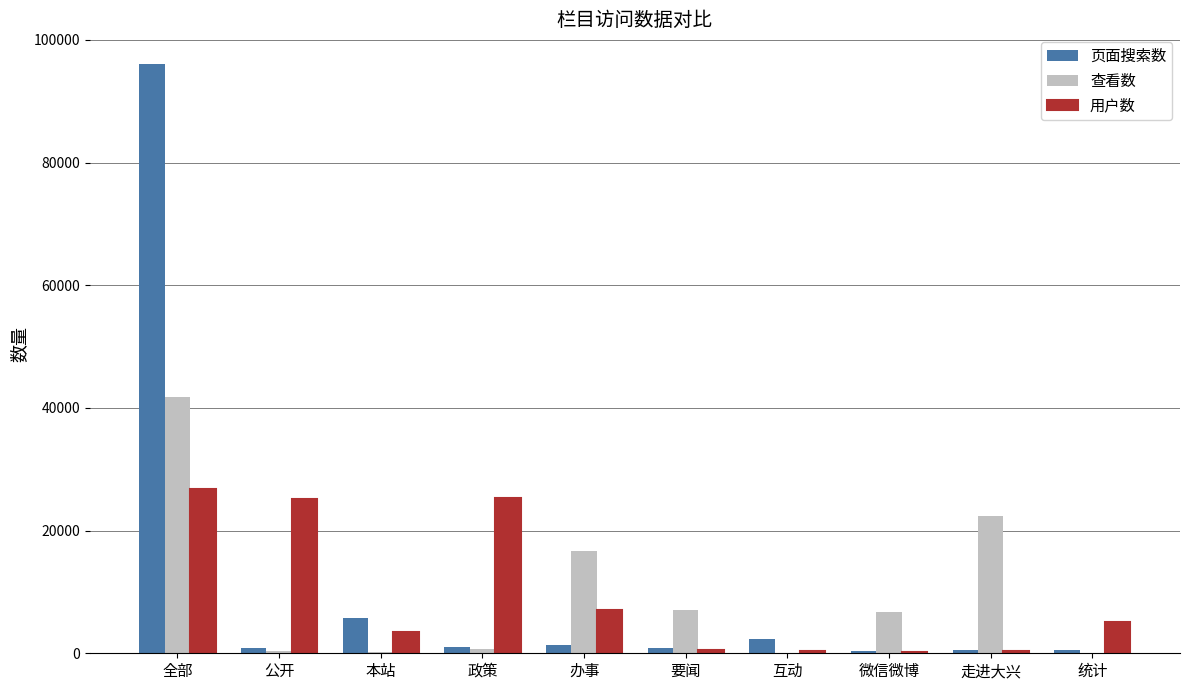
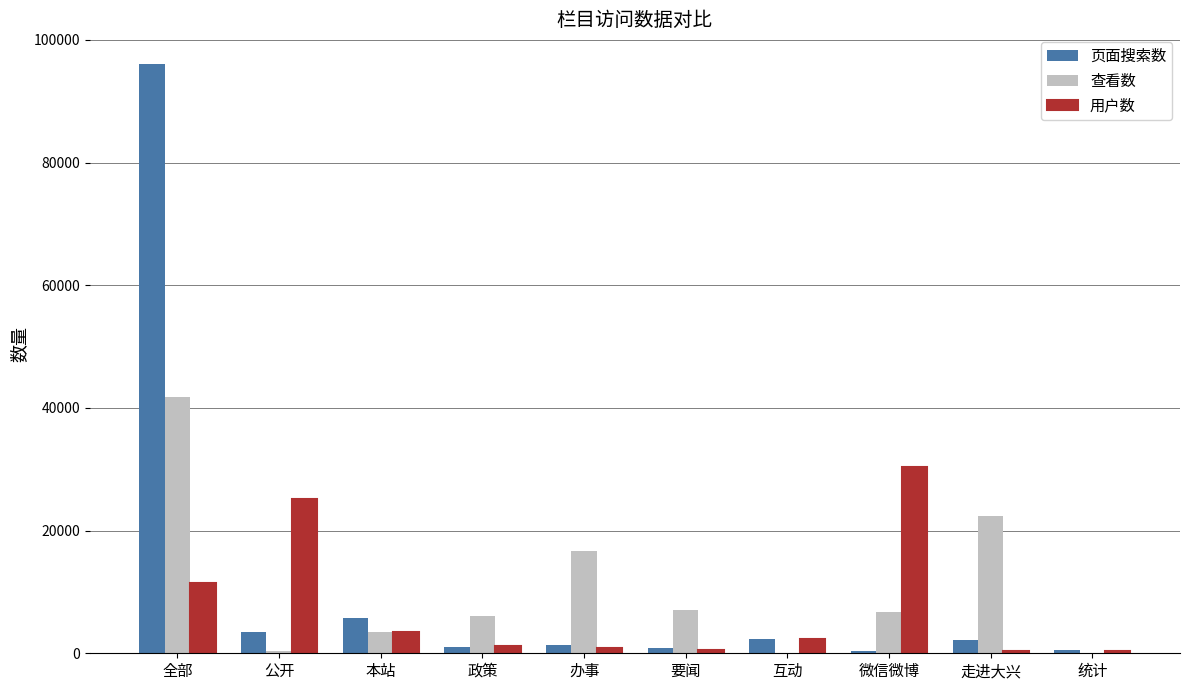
  {
    "页面搜索数": {
      "全部": 96000,
-     "公开": 1000,
+     "公开": 3000,
      "本站": 6000,
      "政策": 1000,
      "办事": 1000,
      "要闻": 1000,
      "互动": 2000,
-     "走进大兴": 1000,
+     "走进大兴": 2000,
      "统计": 0
    },
    "查看数": {
      "全部": 42000,
-     "本站": 0,
-     "政策": 1000,
+     "本站": 3000,
+     "政策": 6000,
      "办事": 17000,
      "要闻": 7000,
      "微信微博": 7000,
      "走进大兴": 22000
    },
    "用户数": {
-     "全部": 27000,
+     "全部": 11000,
      "公开": 25000,
      "本站": 4000,
-     "政策": 25000,
-     "办事": 7000,
+     "政策": 1000,
+     "办事": 1000,
      "要闻": 1000,
-     "互动": 0,
-     "微信微博": 0,
-     "统计": 5000
+     "互动": 2000,
+     "微信微博": 30000,
+     "统计": 0
    }
  }
